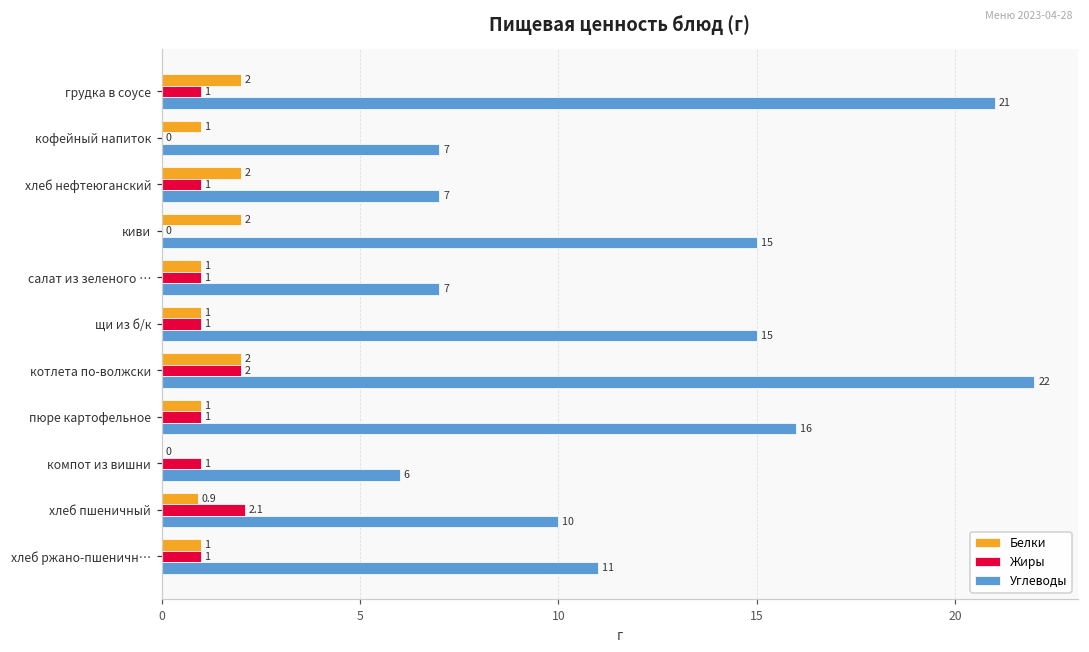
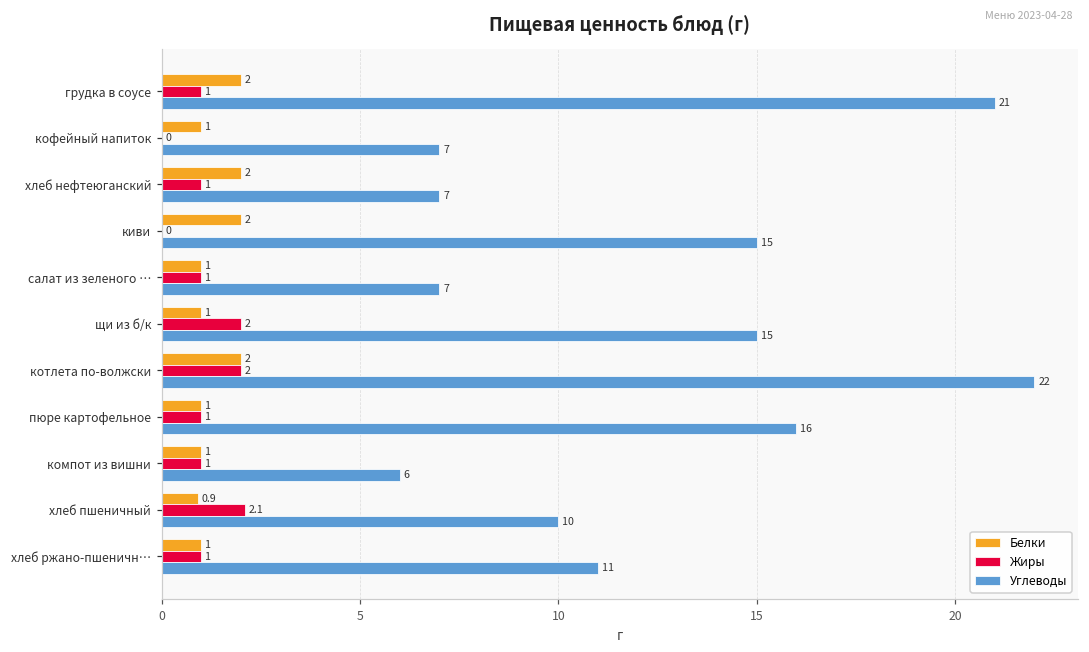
  {
    "Белки": {
      "грудка в соусе": 2,
      "кофейный напиток": 1,
      "хлеб нефтеюганский": 2,
      "киви": 2,
      "салат из зеленого …": 1,
      "щи из б/к": 1,
      "котлета по-волжски": 2,
      "пюре картофельное": 1,
-     "компот из вишни": 0,
+     "компот из вишни": 1,
      "хлеб пшеничный": 0.9,
      "хлеб ржано-пшеничн…": 1
    },
    "Жиры": {
      "грудка в соусе": 1,
      "кофейный напиток": 0,
      "хлеб нефтеюганский": 1,
      "киви": 0,
      "салат из зеленого …": 1,
-     "щи из б/к": 1,
+     "щи из б/к": 2,
      "котлета по-волжски": 2,
      "пюре картофельное": 1,
      "компот из вишни": 1,
      "хлеб пшеничный": 2.1,
      "хлеб ржано-пшеничн…": 1
    },
    "Углеводы": {
      "грудка в соусе": 21,
      "кофейный напиток": 7,
      "хлеб нефтеюганский": 7,
      "киви": 15,
      "салат из зеленого …": 7,
      "щи из б/к": 15,
      "котлета по-волжски": 22,
      "пюре картофельное": 16,
      "компот из вишни": 6,
      "хлеб пшеничный": 10,
      "хлеб ржано-пшеничн…": 11
    }
  }
